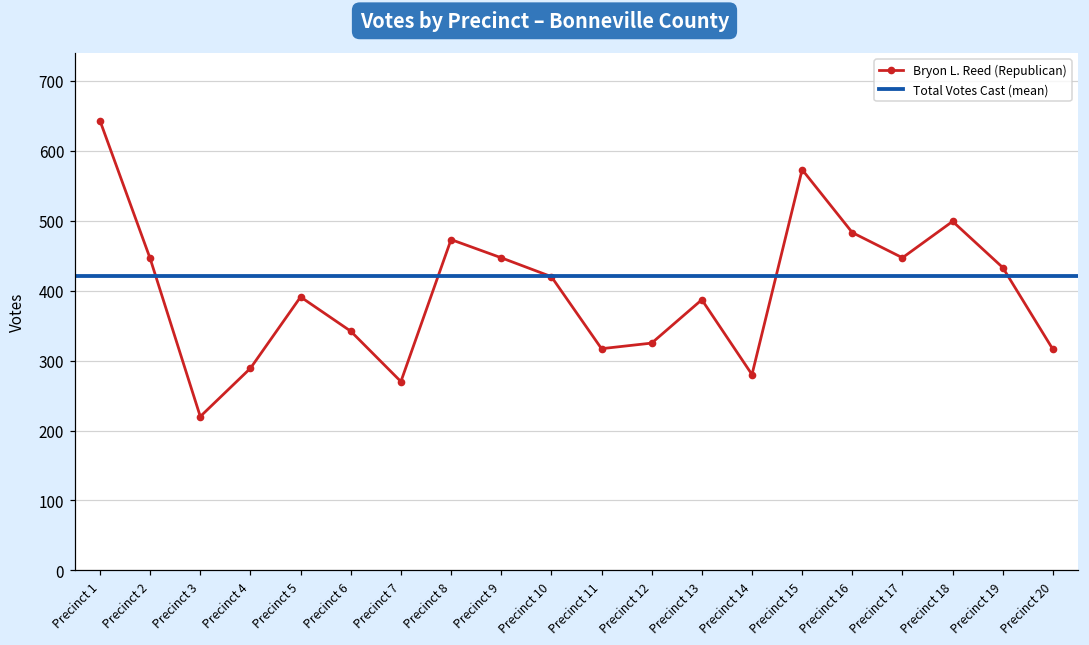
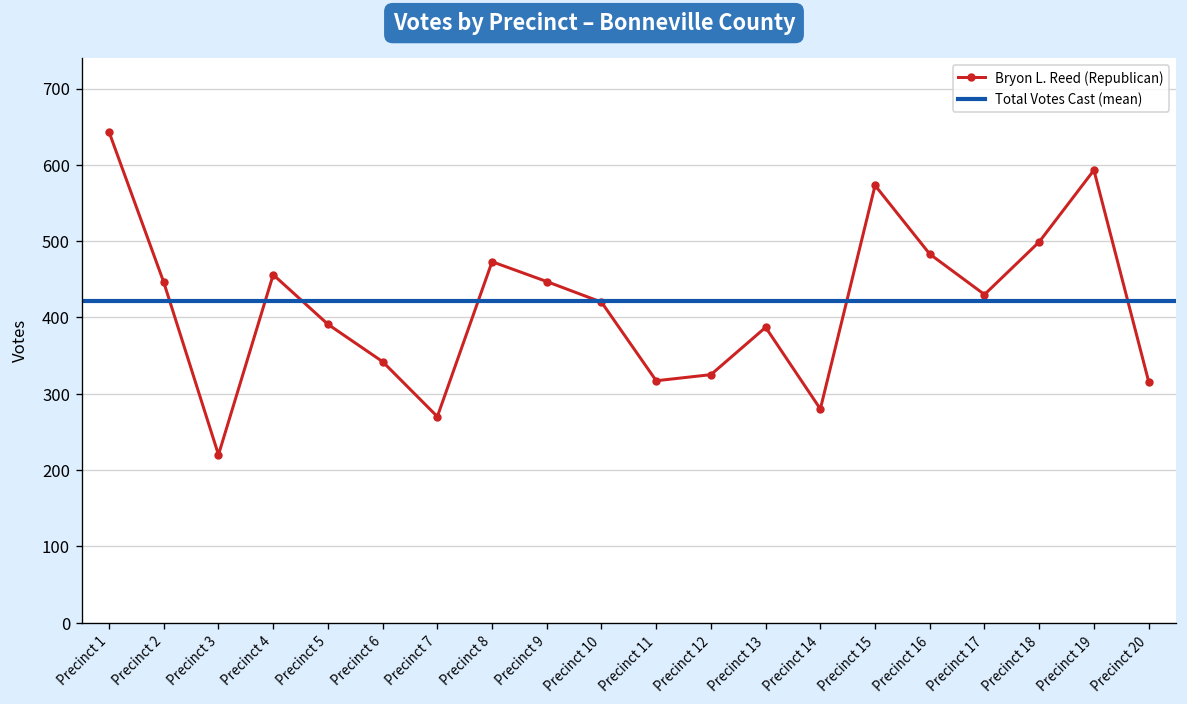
  {
    "Precinct 1": 640,
    "Precinct 2": 450,
    "Precinct 3": 220,
-   "Precinct 4": 290,
+   "Precinct 4": 460,
    "Precinct 5": 390,
    "Precinct 6": 340,
    "Precinct 7": 270,
    "Precinct 8": 470,
    "Precinct 9": 450,
    "Precinct 10": 420,
    "Precinct 11": 320,
    "Precinct 12": 330,
    "Precinct 13": 390,
    "Precinct 14": 280,
    "Precinct 15": 570,
    "Precinct 16": 480,
-   "Precinct 17": 450,
+   "Precinct 17": 430,
    "Precinct 18": 500,
-   "Precinct 19": 430,
+   "Precinct 19": 590,
    "Precinct 20": 320
  }
